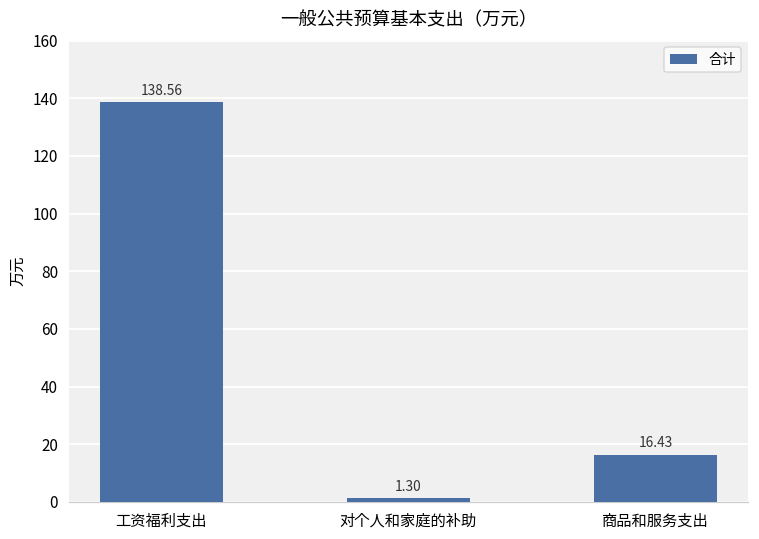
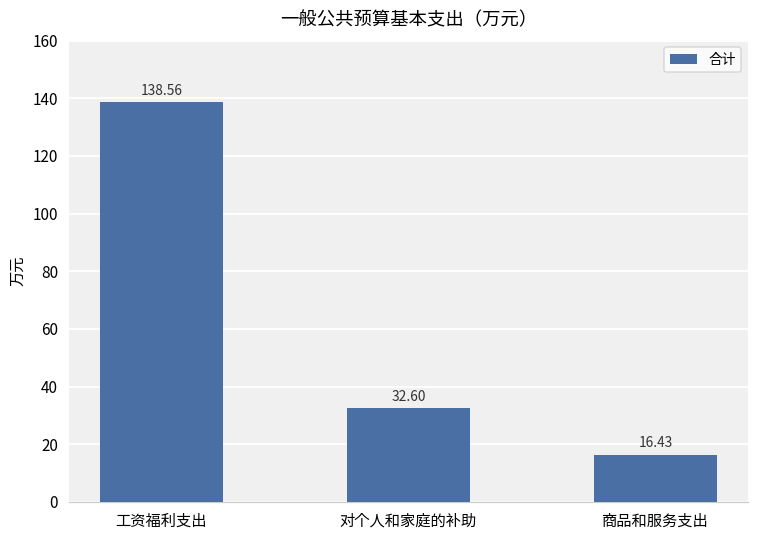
  {
    "工资福利支出": 138.56,
-   "对个人和家庭的补助": 1.30,
+   "对个人和家庭的补助": 32.60,
    "商品和服务支出": 16.43
  }
